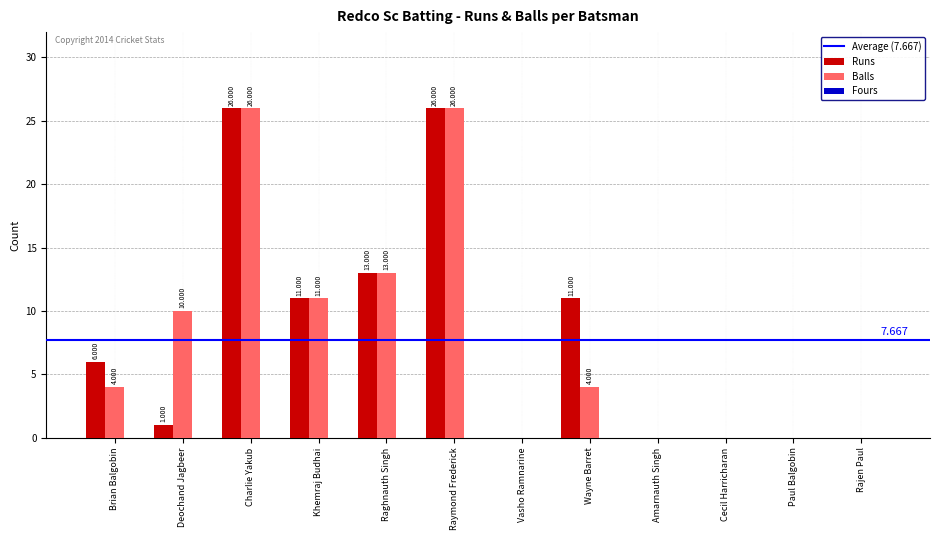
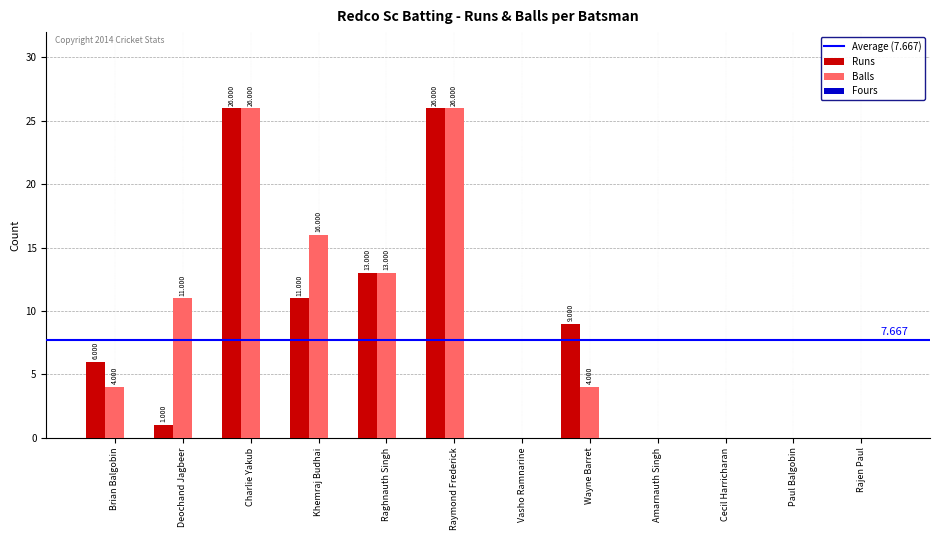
  {
    "Runs": {
      "Brian Balgobin": 6.000,
      "Deochand Jagbeer": 1.000,
      "Charlie Yakub": 26.000,
      "Khemraj Budhai": 11.000,
      "Raghnauth Singh": 13.000,
      "Raymond Frederick": 26.000,
-     "Wayne Barret": 11.000
+     "Wayne Barret": 9.000
    },
    "Balls": {
      "Brian Balgobin": 4.000,
-     "Deochand Jagbeer": 10.000,
+     "Deochand Jagbeer": 11.000,
      "Charlie Yakub": 26.000,
-     "Khemraj Budhai": 11.000,
+     "Khemraj Budhai": 16.000,
      "Raghnauth Singh": 13.000,
      "Raymond Frederick": 26.000,
      "Wayne Barret": 4.000
    },
    "Fours": {
      "Brian Balgobin": 0.0,
      "Deochand Jagbeer": 0.0,
      "Charlie Yakub": 0.0,
      "Khemraj Budhai": 0.0,
      "Raghnauth Singh": 0.0,
      "Raymond Frederick": 0.0,
      "Vasho Ramnarine": 0.0,
      "Wayne Barret": 0.0,
      "Amarnauth Singh": 0.0,
      "Cecil Harricharan": 0.0,
      "Paul Balgobin": 0.0,
      "Rajen Paul": 0.0
    }
  }
